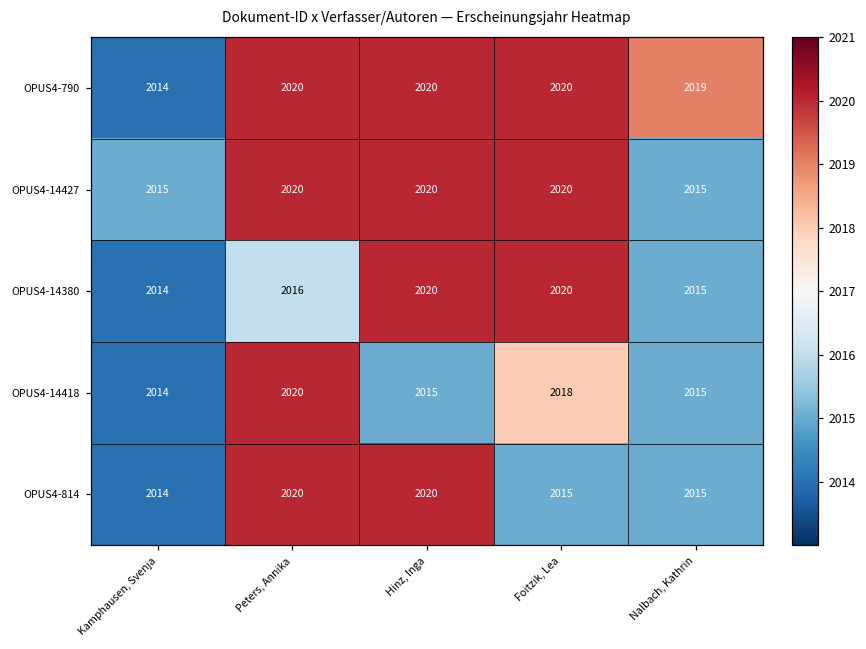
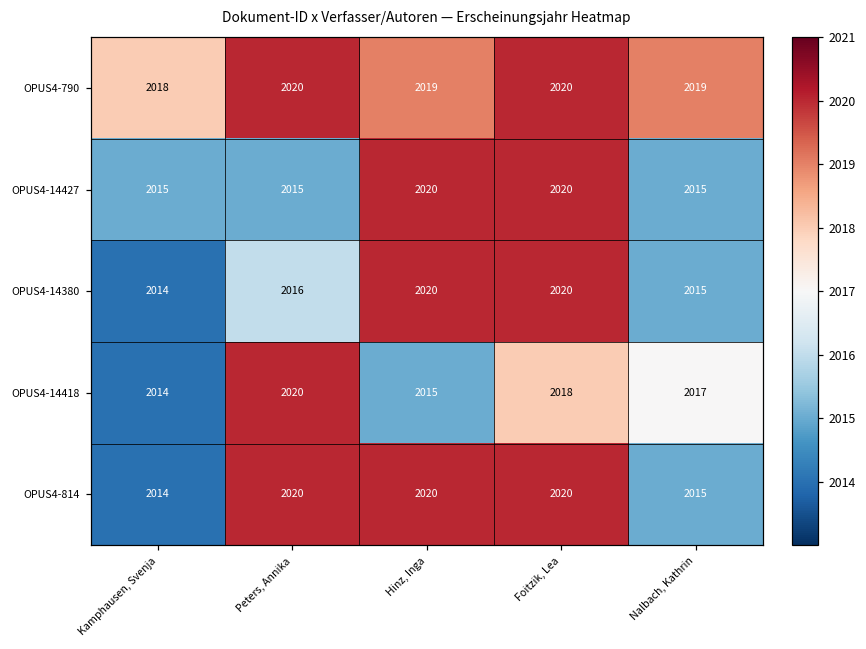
  {
    "OPUS4-790": {
-     "Kamphausen, Svenja": 2014,
+     "Kamphausen, Svenja": 2018,
      "Peters, Annika": 2020,
-     "Hinz, Inga": 2020,
+     "Hinz, Inga": 2019,
      "Foitzik, Lea": 2020,
      "Nalbach, Kathrin": 2019
    },
    "OPUS4-14427": {
      "Kamphausen, Svenja": 2015,
-     "Peters, Annika": 2020,
+     "Peters, Annika": 2015,
      "Hinz, Inga": 2020,
      "Foitzik, Lea": 2020,
      "Nalbach, Kathrin": 2015
    },
    "OPUS4-14380": {
      "Kamphausen, Svenja": 2014,
      "Peters, Annika": 2016,
      "Hinz, Inga": 2020,
      "Foitzik, Lea": 2020,
      "Nalbach, Kathrin": 2015
    },
    "OPUS4-14418": {
      "Kamphausen, Svenja": 2014,
      "Peters, Annika": 2020,
      "Hinz, Inga": 2015,
      "Foitzik, Lea": 2018,
-     "Nalbach, Kathrin": 2015
+     "Nalbach, Kathrin": 2017
    },
    "OPUS4-814": {
      "Kamphausen, Svenja": 2014,
      "Peters, Annika": 2020,
      "Hinz, Inga": 2020,
-     "Foitzik, Lea": 2015,
+     "Foitzik, Lea": 2020,
      "Nalbach, Kathrin": 2015
    }
  }
